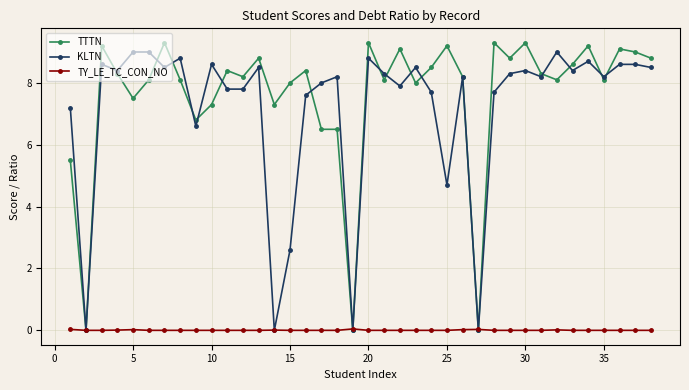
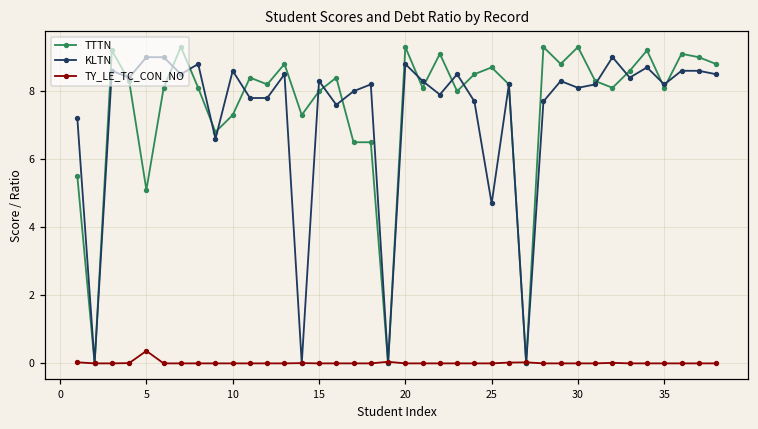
  {
    "TTTN": {
-     "5": 7.5,
+     "5": 5.1,
      "10": 7.3,
      "15": 8.0,
      "20": 9.3,
-     "25": 9.2,
+     "25": 8.7,
      "30": 9.3,
      "35": 8.1
    },
    "KLTN": {
      "10": 8.6,
-     "15": 2.6,
+     "15": 8.3,
      "20": 8.8,
      "25": 4.7,
-     "30": 8.4,
+     "30": 8.1,
      "35": 8.2
    },
    "TY_LE_TC_CON_NO": {
-     "5": 0.0,
+     "5": 0.4,
      "10": 0.0,
      "15": 0.0,
      "20": 0.0,
      "25": 0.0,
      "30": 0.0,
      "35": 0.0
    }
  }
